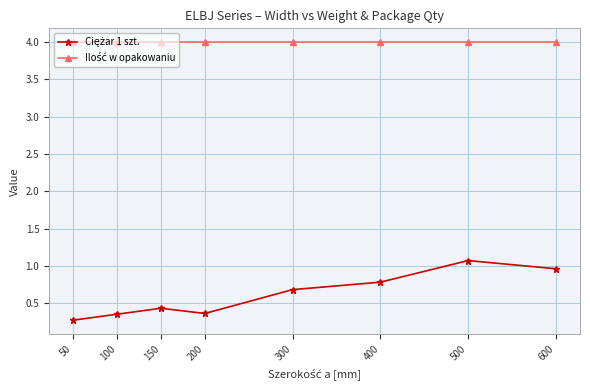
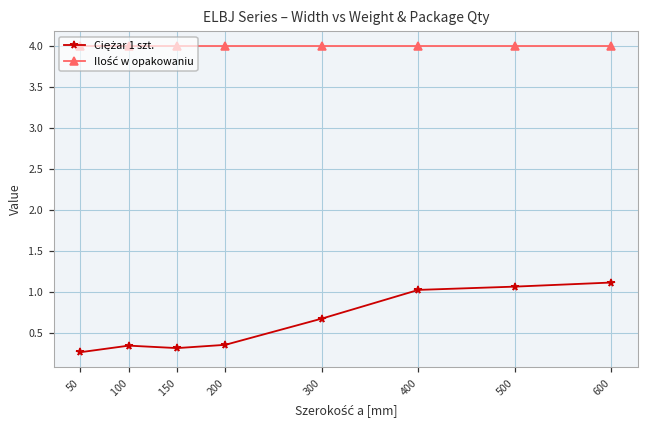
  {
    "Ciężar 1 szt.": {
      "50": 0.3,
      "100": 0.4,
-     "150": 0.4,
+     "150": 0.3,
      "200": 0.4,
      "300": 0.7,
-     "400": 0.8,
+     "400": 1.0,
      "500": 1.1,
-     "600": 1.0
+     "600": 1.1
    },
    "Ilość w opakowaniu": {
      "200": 4.0,
      "300": 4.0,
      "400": 4.0,
      "500": 4.0,
      "600": 4.0
    }
  }
